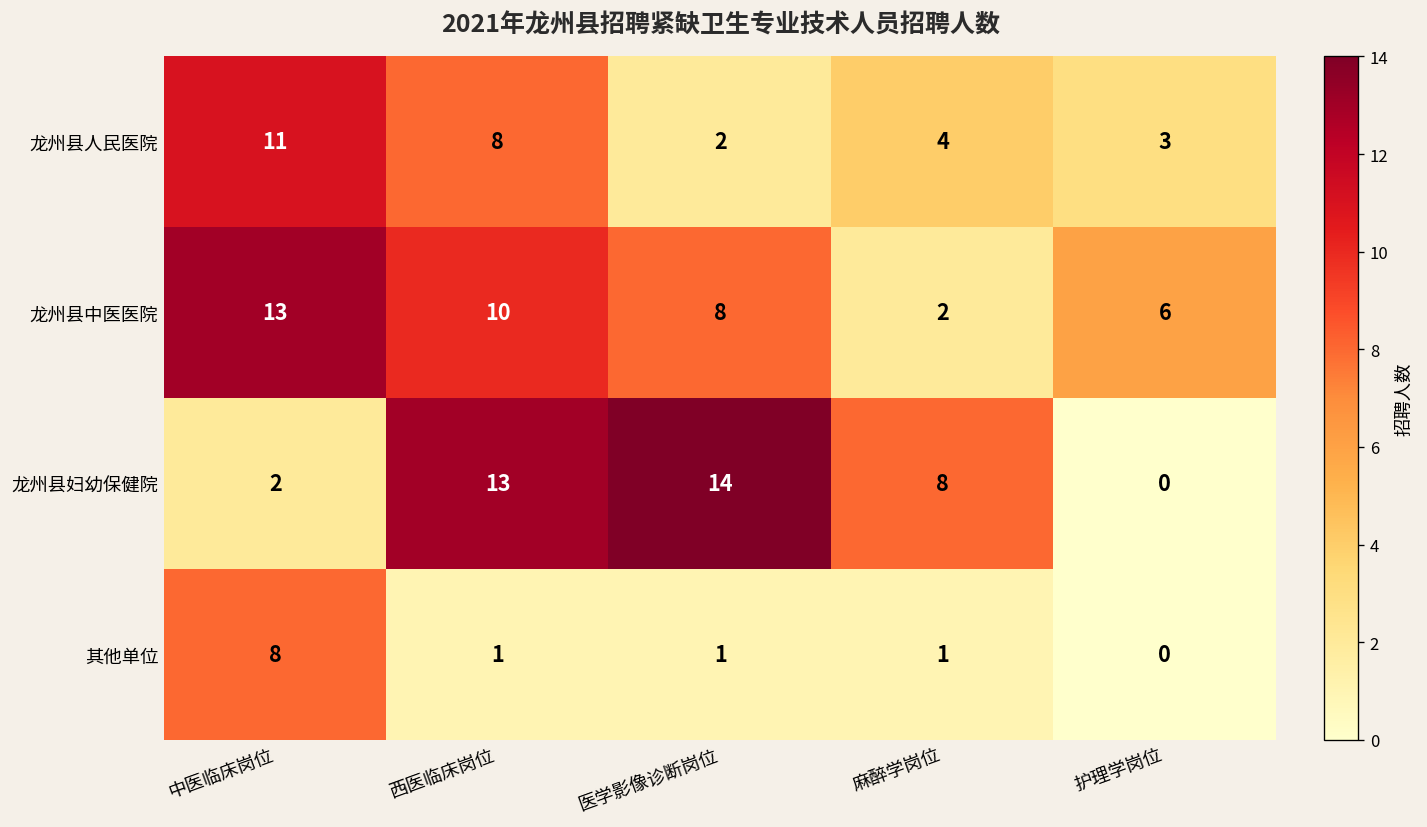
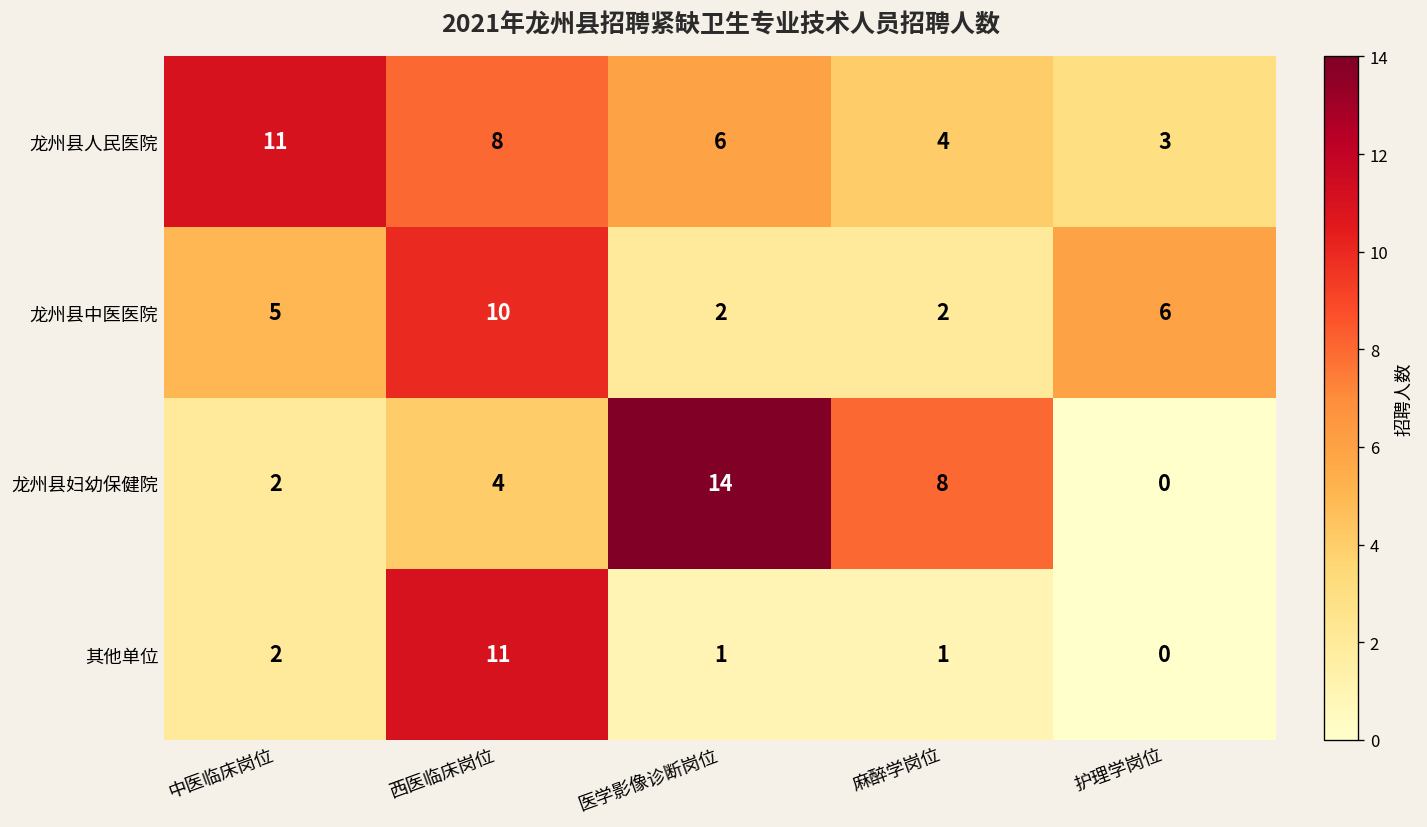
  {
    "龙州县人民医院": {
      "中医临床岗位": 11,
      "西医临床岗位": 8,
-     "医学影像诊断岗位": 2,
+     "医学影像诊断岗位": 6,
      "麻醉学岗位": 4,
      "护理学岗位": 3
    },
    "龙州县中医医院": {
-     "中医临床岗位": 13,
+     "中医临床岗位": 5,
      "西医临床岗位": 10,
-     "医学影像诊断岗位": 8,
+     "医学影像诊断岗位": 2,
      "麻醉学岗位": 2,
      "护理学岗位": 6
    },
    "龙州县妇幼保健院": {
      "中医临床岗位": 2,
-     "西医临床岗位": 13,
+     "西医临床岗位": 4,
      "医学影像诊断岗位": 14,
      "麻醉学岗位": 8,
      "护理学岗位": 0
    },
    "其他单位": {
-     "中医临床岗位": 8,
-     "西医临床岗位": 1,
+     "中医临床岗位": 2,
+     "西医临床岗位": 11,
      "医学影像诊断岗位": 1,
      "麻醉学岗位": 1,
      "护理学岗位": 0
    }
  }
